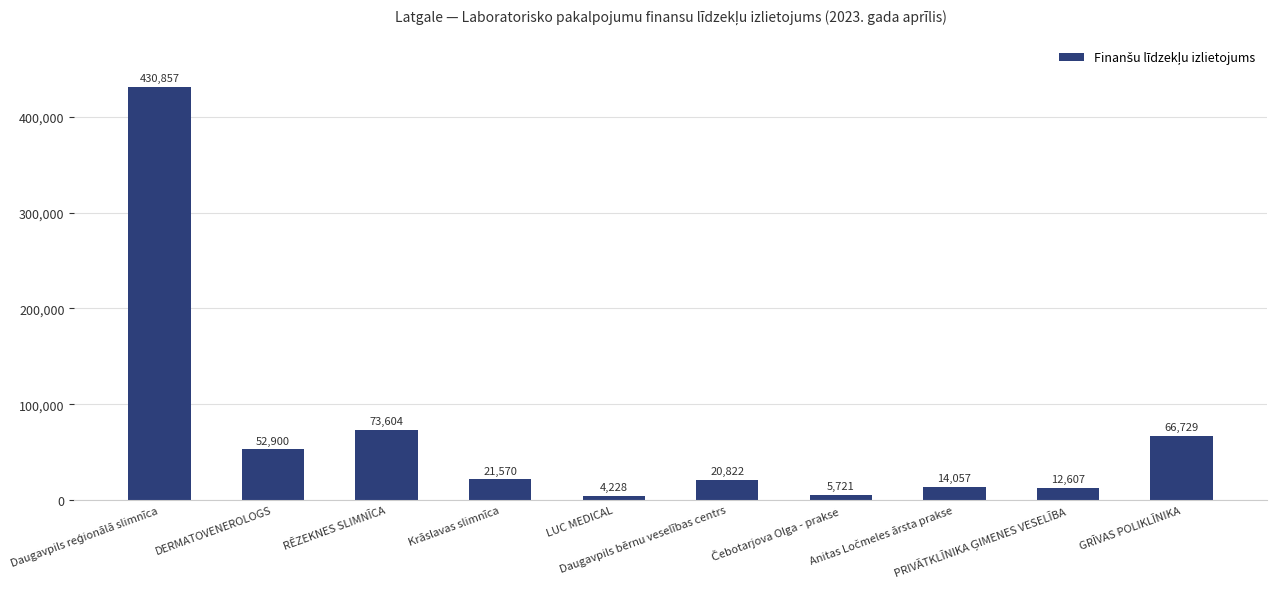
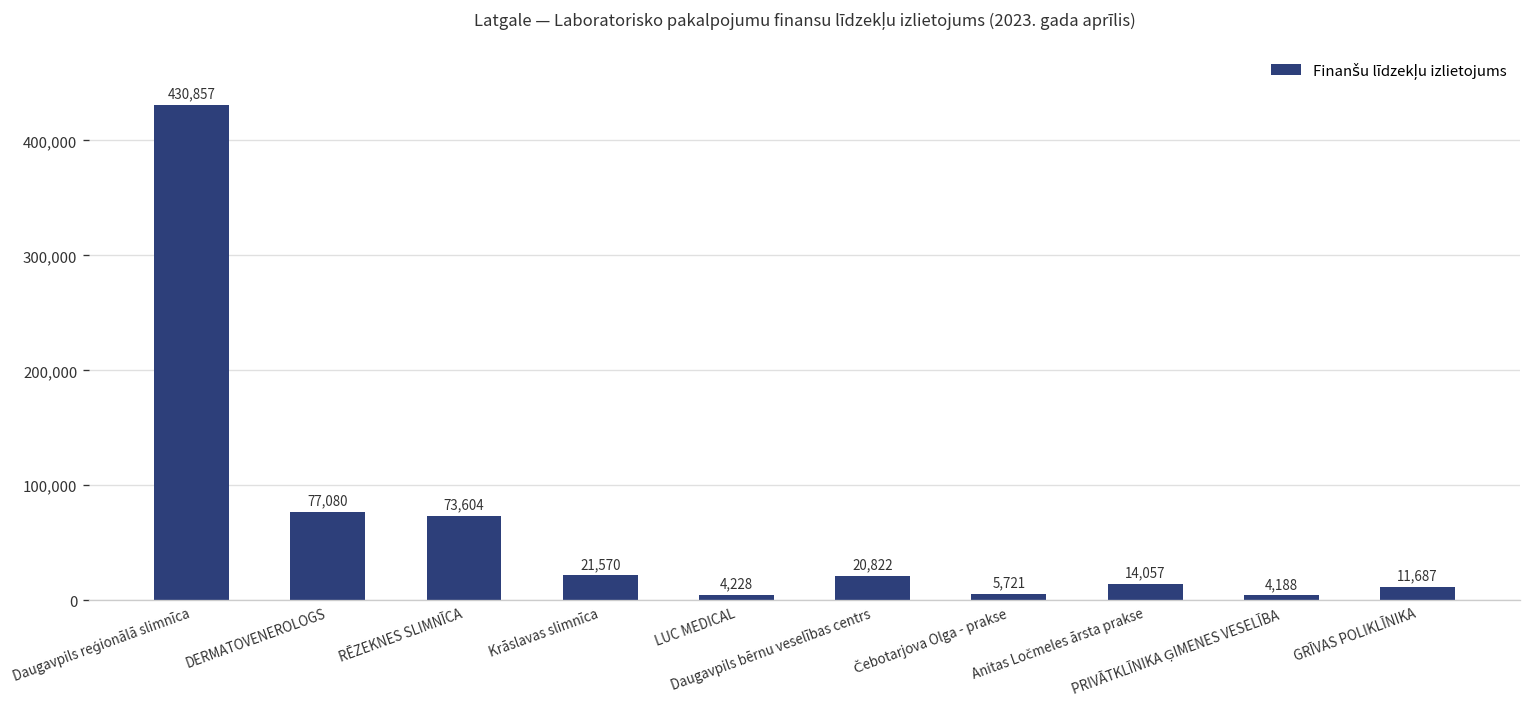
  {
    "Daugavpils reģionālā slimnīca": "430,857",
-   "DERMATOVENEROLOGS": "52,900",
+   "DERMATOVENEROLOGS": "77,080",
    "RĒZEKNES SLIMNĪCA": "73,604",
    "Krāslavas slimnīca": "21,570",
    "LUC MEDICAL": "4,228",
    "Daugavpils bērnu veselības centrs": "20,822",
    "Čebotarjova Olga - prakse": "5,721",
    "Anitas Ločmeles ārsta prakse": "14,057",
-   "PRIVĀTKLĪNIKA ĢIMENES VESELĪBA": "12,607",
-   "GRĪVAS POLIKLĪNIKA": "66,729"
+   "PRIVĀTKLĪNIKA ĢIMENES VESELĪBA": "4,188",
+   "GRĪVAS POLIKLĪNIKA": "11,687"
  }
